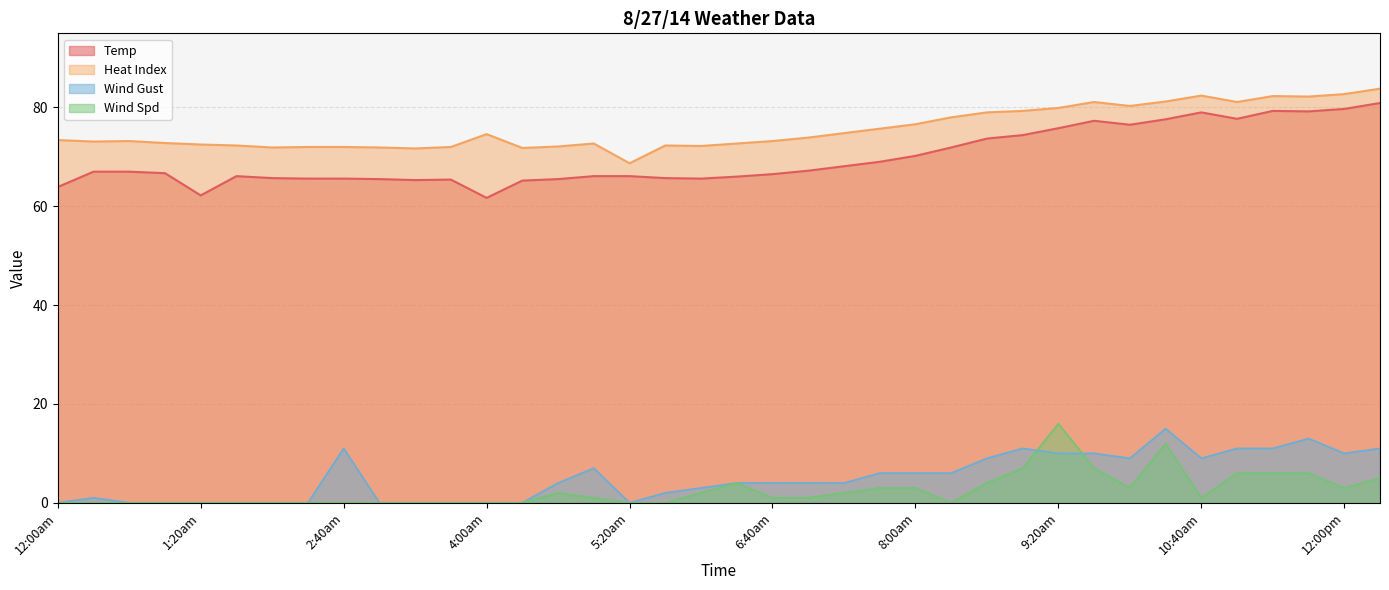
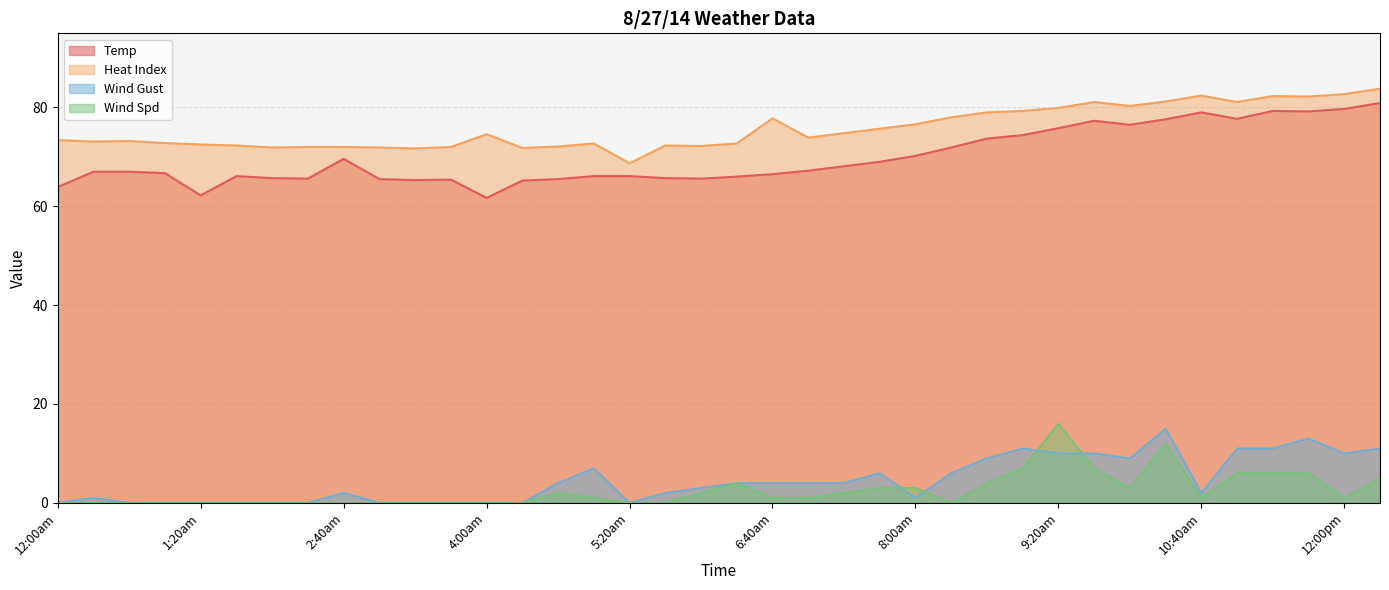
  {
    "Temp": {
      "12:00am": 64,
      "1:20am": 62,
-     "2:40am": 66,
+     "2:40am": 70,
      "4:00am": 62,
      "5:20am": 66,
      "6:40am": 67,
      "8:00am": 70,
      "9:20am": 76,
      "10:40am": 79,
      "12:00pm": 80
    },
    "Heat Index": {
      "12:00am": 73,
      "1:20am": 73,
      "2:40am": 72,
      "4:00am": 75,
      "5:20am": 69,
-     "6:40am": 73,
+     "6:40am": 78,
      "8:00am": 77,
      "9:20am": 80,
      "10:40am": 82,
      "12:00pm": 83
    },
    "Wind Gust": {
-     "2:40am": 11,
+     "2:40am": 2,
      "6:40am": 4,
-     "8:00am": 6,
+     "8:00am": 1,
      "9:20am": 10,
-     "10:40am": 9,
+     "10:40am": 2,
      "12:00pm": 10
    },
    "Wind Spd": {
      "2:40am": 0,
      "6:40am": 1,
      "8:00am": 3,
      "9:20am": 16,
      "10:40am": 1,
-     "12:00pm": 3
+     "12:00pm": 1
    }
  }
